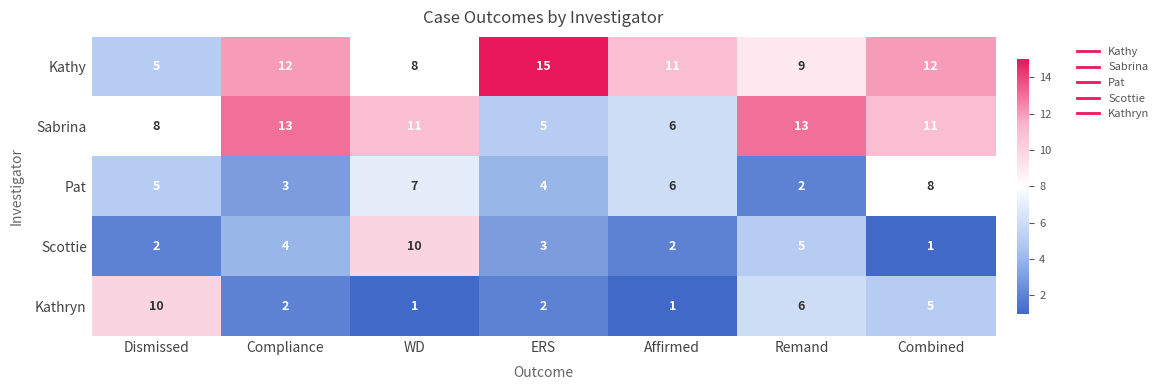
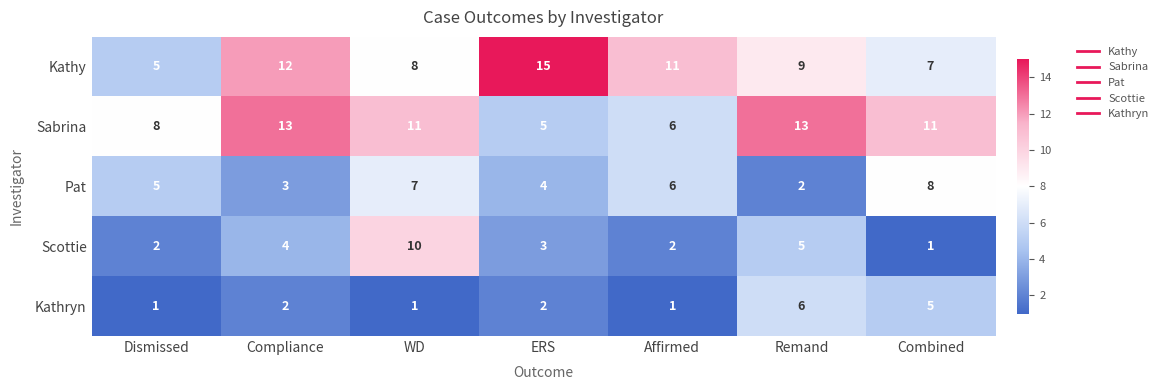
  {
    "Kathy": {
      "Dismissed": 5,
      "Compliance": 12,
      "WD": 8,
      "ERS": 15,
      "Affirmed": 11,
      "Remand": 9,
-     "Combined": 12
+     "Combined": 7
    },
    "Sabrina": {
      "Dismissed": 8,
      "Compliance": 13,
      "WD": 11,
      "ERS": 5,
      "Affirmed": 6,
      "Remand": 13,
      "Combined": 11
    },
    "Pat": {
      "Dismissed": 5,
      "Compliance": 3,
      "WD": 7,
      "ERS": 4,
      "Affirmed": 6,
      "Remand": 2,
      "Combined": 8
    },
    "Scottie": {
      "Dismissed": 2,
      "Compliance": 4,
      "WD": 10,
      "ERS": 3,
      "Affirmed": 2,
      "Remand": 5,
      "Combined": 1
    },
    "Kathryn": {
-     "Dismissed": 10,
+     "Dismissed": 1,
      "Compliance": 2,
      "WD": 1,
      "ERS": 2,
      "Affirmed": 1,
      "Remand": 6,
      "Combined": 5
    }
  }
